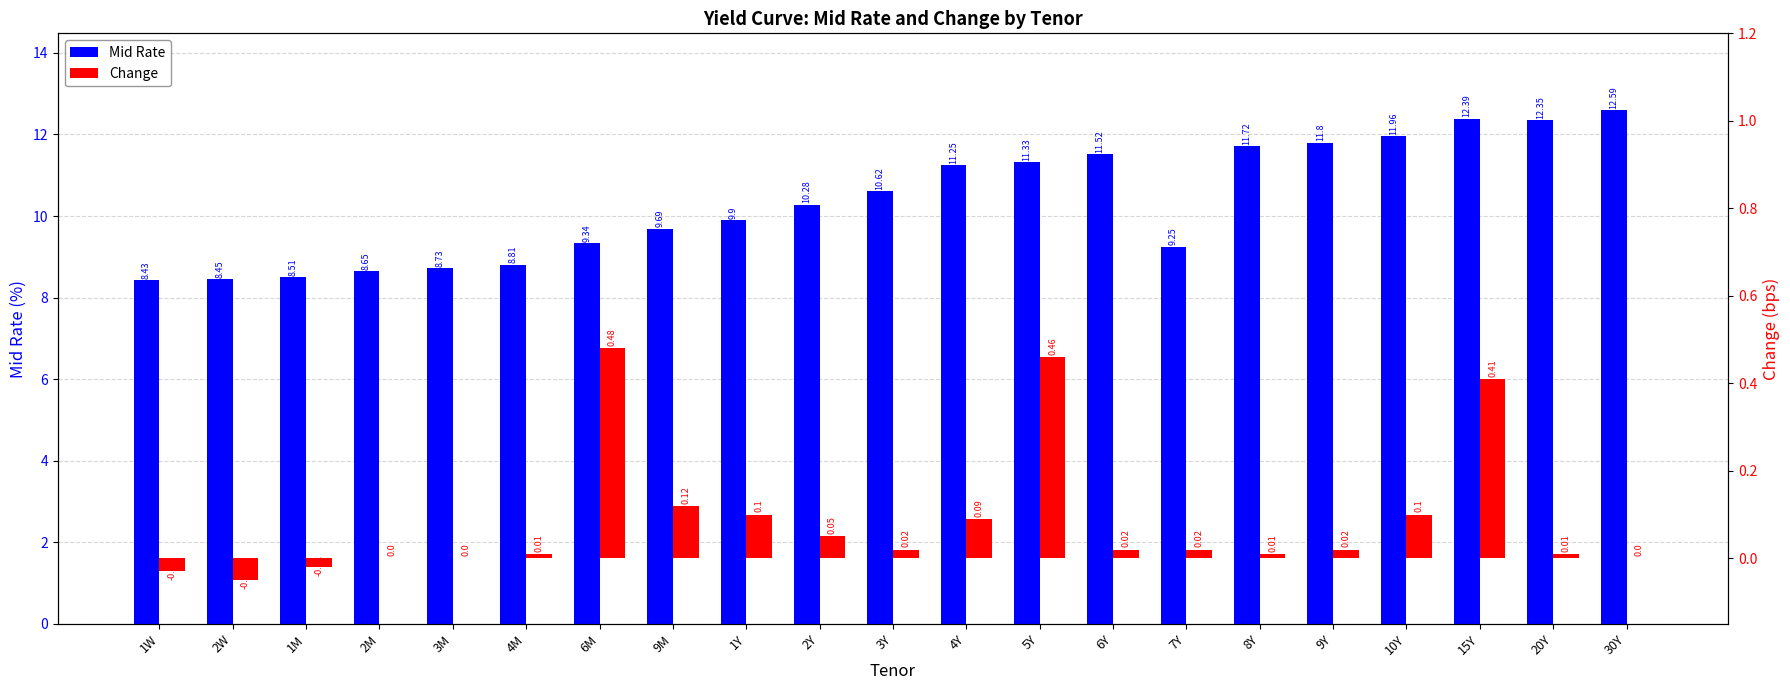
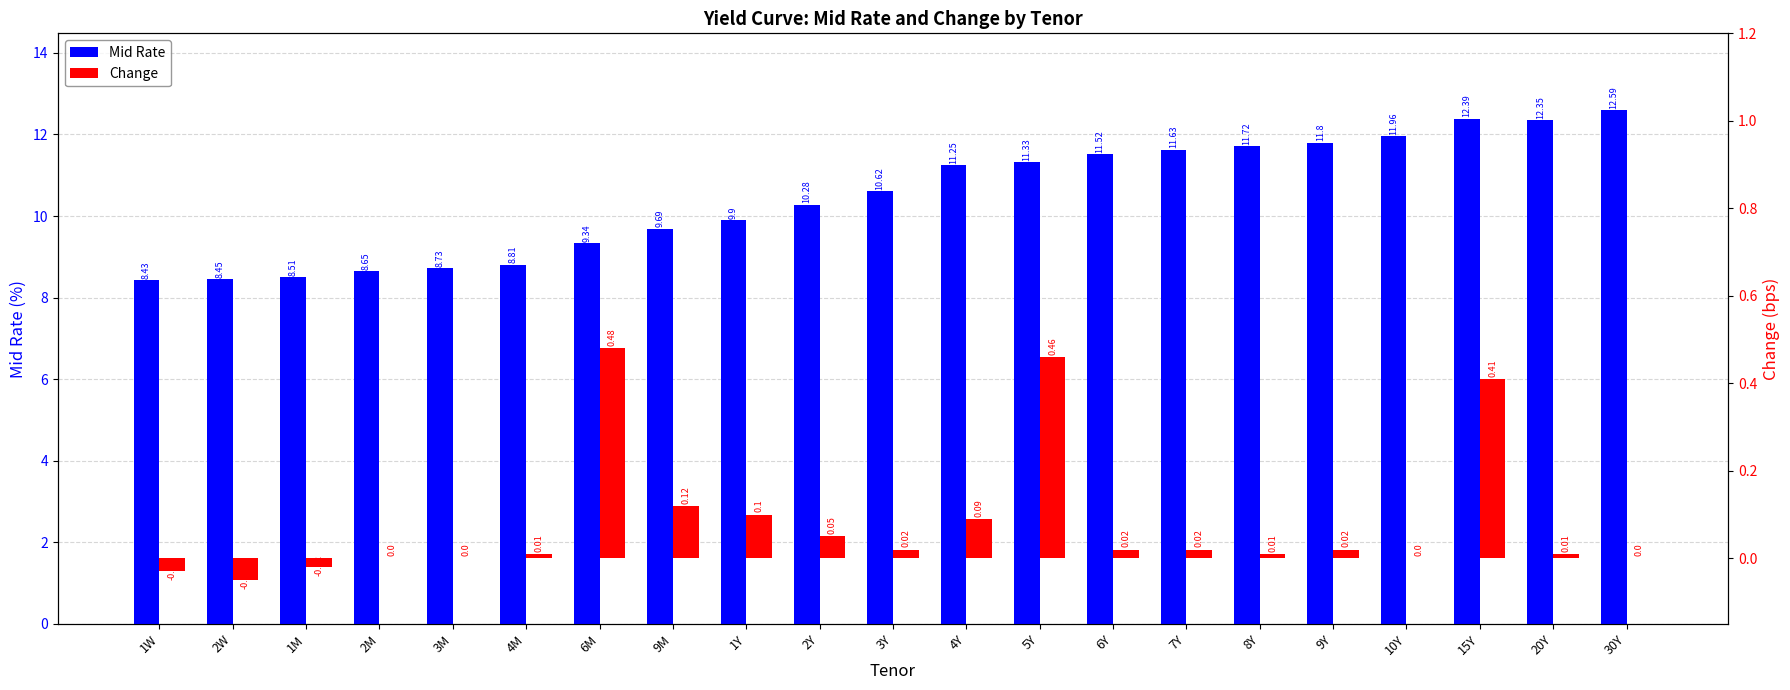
  {
    "Mid Rate": {
      "1W": 8.43,
      "2W": 8.45,
      "1M": 8.51,
      "2M": 8.65,
      "3M": 8.73,
      "4M": 8.81,
      "6M": 9.34,
      "9M": 9.69,
      "1Y": 9.9,
      "2Y": 10.28,
      "3Y": 10.62,
      "4Y": 11.25,
      "5Y": 11.33,
      "6Y": 11.52,
-     "7Y": 9.25,
+     "7Y": 11.63,
      "8Y": 11.72,
      "9Y": 11.8,
      "10Y": 11.96,
      "15Y": 12.39,
      "20Y": 12.35,
      "30Y": 12.59
    },
    "Change": {
      "1W": -0.03,
      "1M": -0.02,
      "2M": 0.0,
      "3M": 0.0,
      "4M": 0.01,
      "6M": 0.48,
      "9M": 0.12,
      "1Y": 0.1,
      "2Y": 0.05,
      "3Y": 0.02,
      "4Y": 0.09,
      "5Y": 0.46,
      "6Y": 0.02,
      "7Y": 0.02,
      "8Y": 0.01,
      "9Y": 0.02,
-     "10Y": 0.1,
+     "10Y": 0.0,
      "15Y": 0.41,
      "20Y": 0.01,
      "30Y": 0.0
    }
  }
